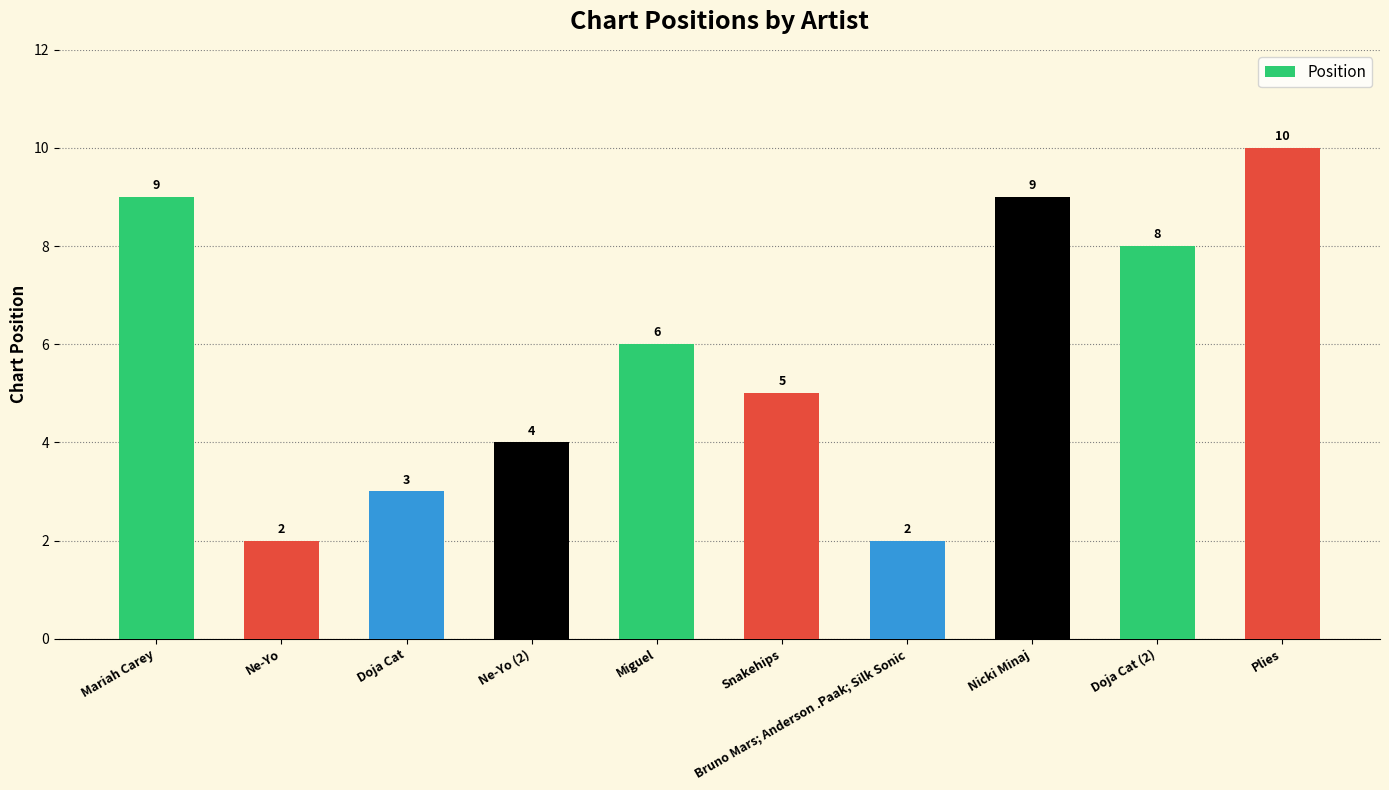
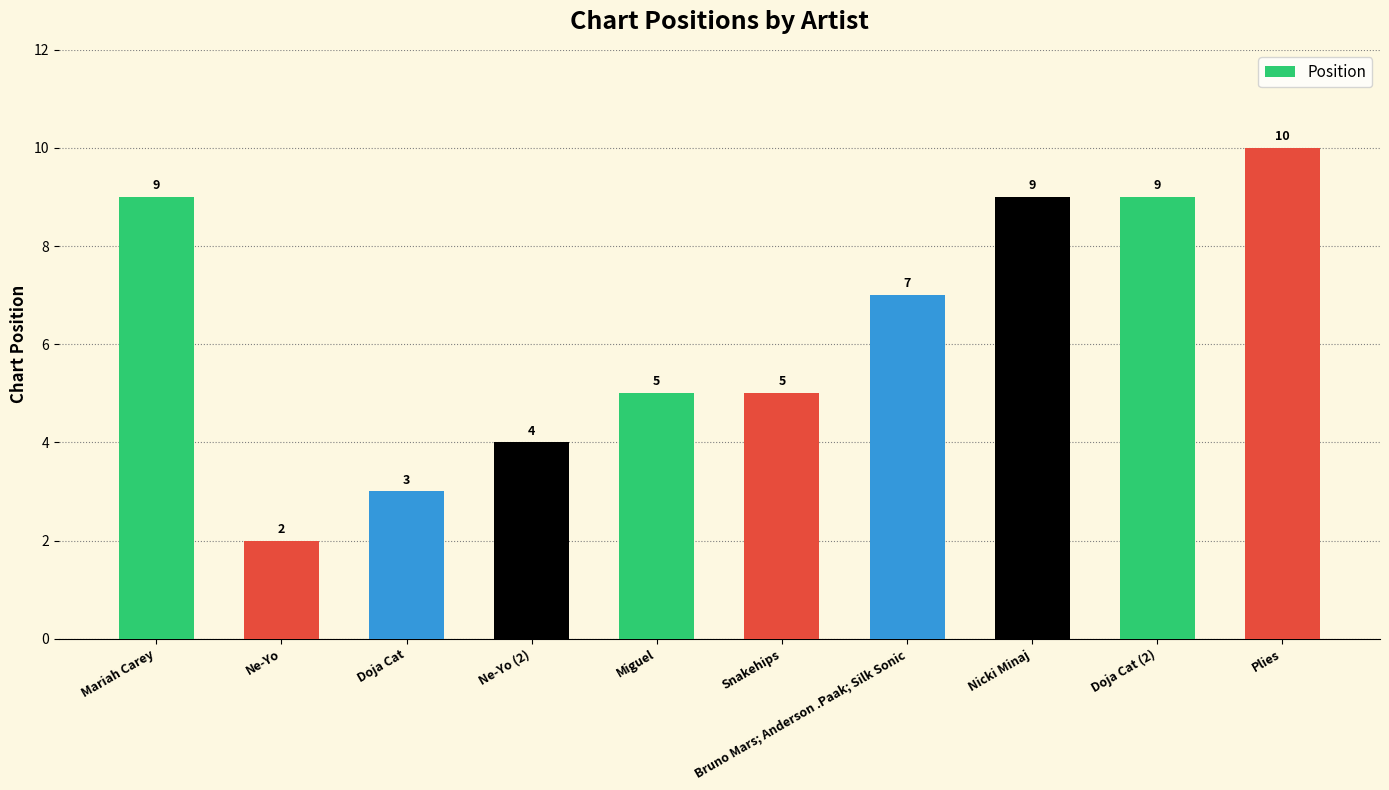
  {
    "Mariah Carey": 9,
    "Ne-Yo": 2,
    "Doja Cat": 3,
    "Ne-Yo (2)": 4,
-   "Miguel": 6,
+   "Miguel": 5,
    "Snakehips": 5,
-   "Bruno Mars; Anderson .Paak; Silk Sonic": 2,
+   "Bruno Mars; Anderson .Paak; Silk Sonic": 7,
    "Nicki Minaj": 9,
-   "Doja Cat (2)": 8,
+   "Doja Cat (2)": 9,
    "Plies": 10
  }
